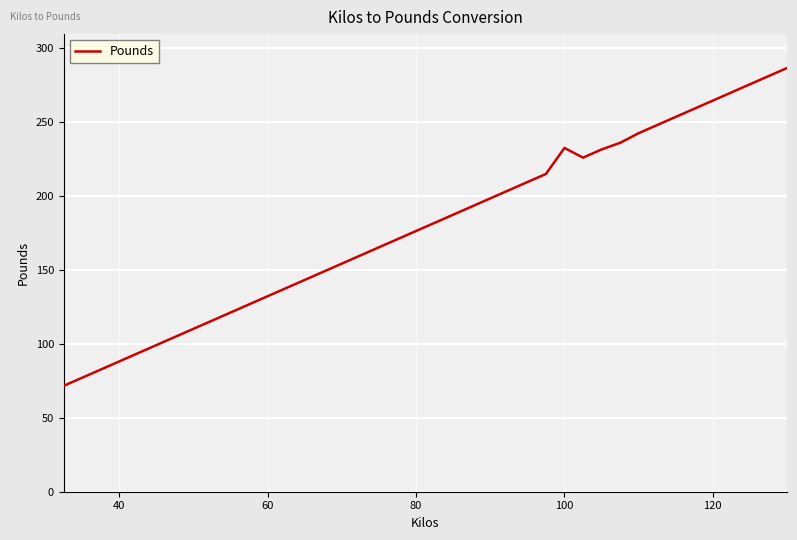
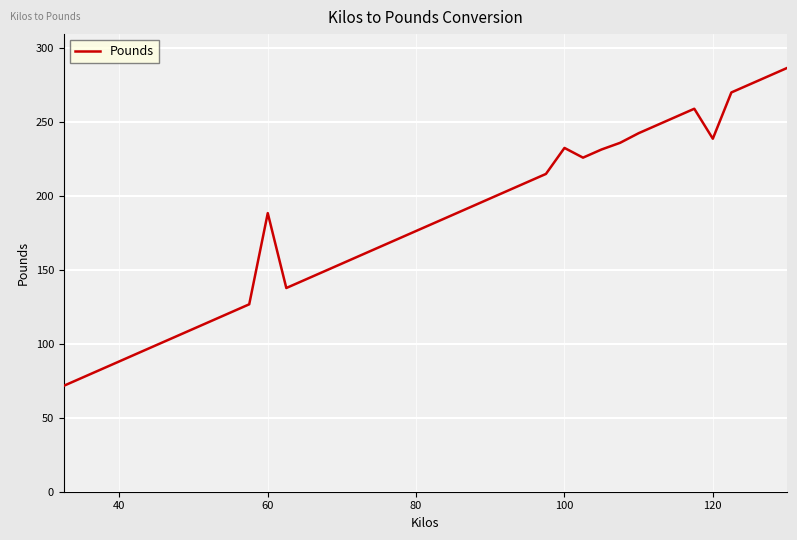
  {
    "40": 88,
-   "60": 132,
+   "60": 188,
    "80": 176,
    "100": 233,
-   "120": 265
+   "120": 239
  }
